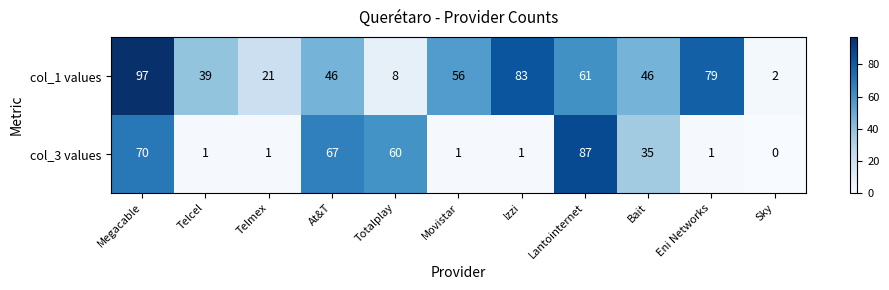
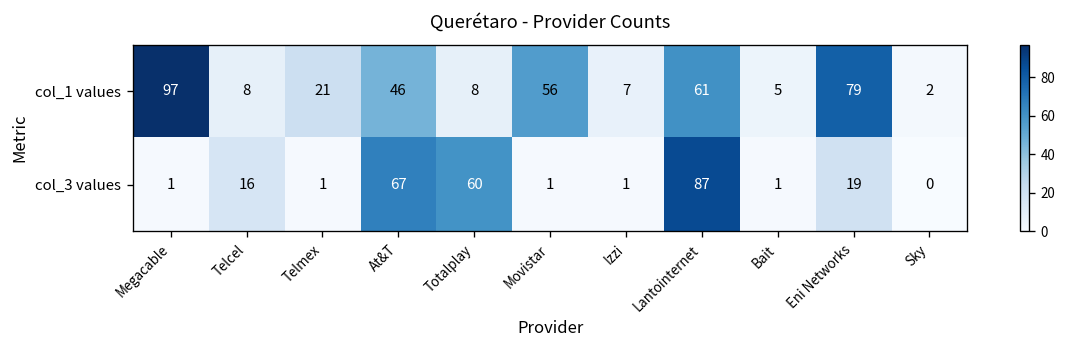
  {
    "col_1 values": {
      "Megacable": 97,
-     "Telcel": 39,
+     "Telcel": 8,
      "Telmex": 21,
      "At&T": 46,
      "Totalplay": 8,
      "Movistar": 56,
-     "Izzi": 83,
+     "Izzi": 7,
      "Lantointernet": 61,
-     "Bait": 46,
+     "Bait": 5,
      "Eni Networks": 79,
      "Sky": 2
    },
    "col_3 values": {
-     "Megacable": 70,
-     "Telcel": 1,
+     "Megacable": 1,
+     "Telcel": 16,
      "Telmex": 1,
      "At&T": 67,
      "Totalplay": 60,
      "Movistar": 1,
      "Izzi": 1,
      "Lantointernet": 87,
-     "Bait": 35,
-     "Eni Networks": 1,
+     "Bait": 1,
+     "Eni Networks": 19,
      "Sky": 0
    }
  }
